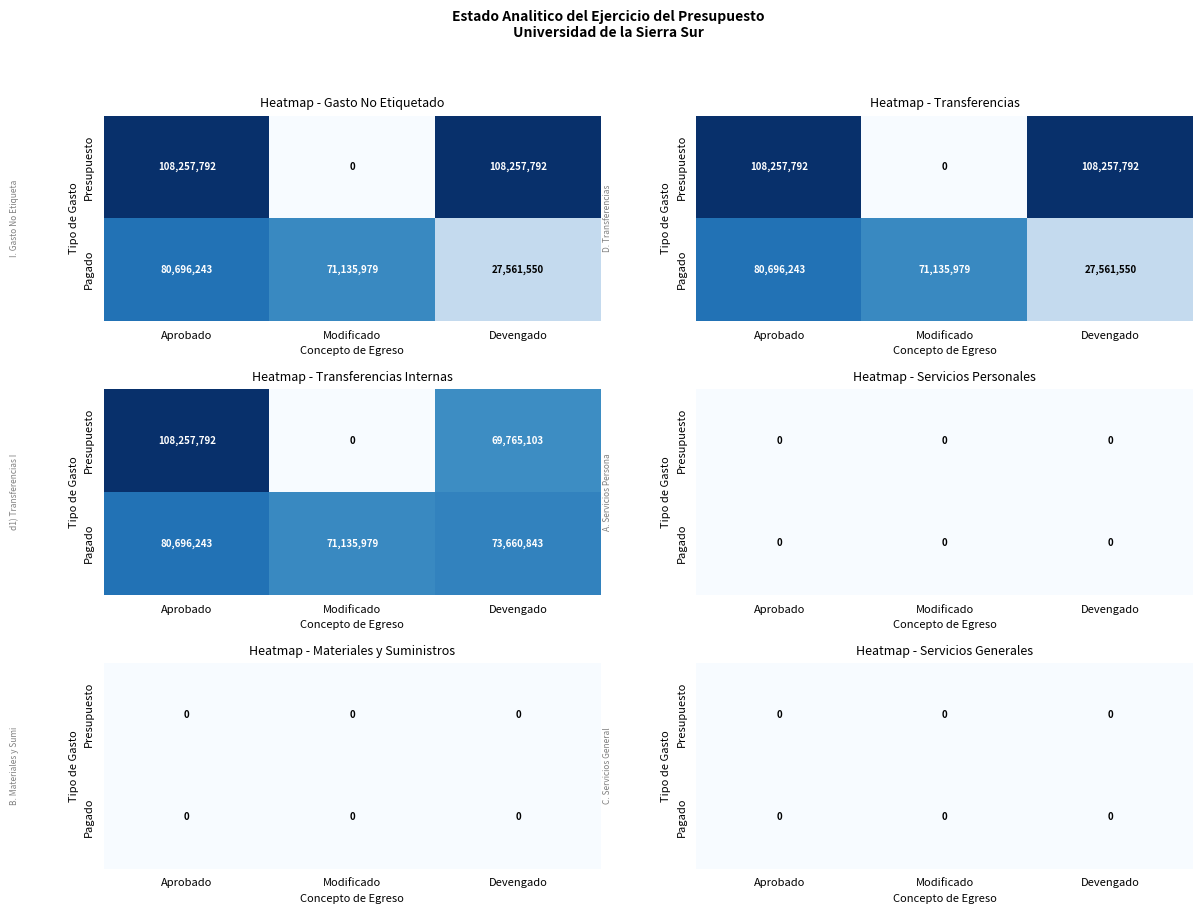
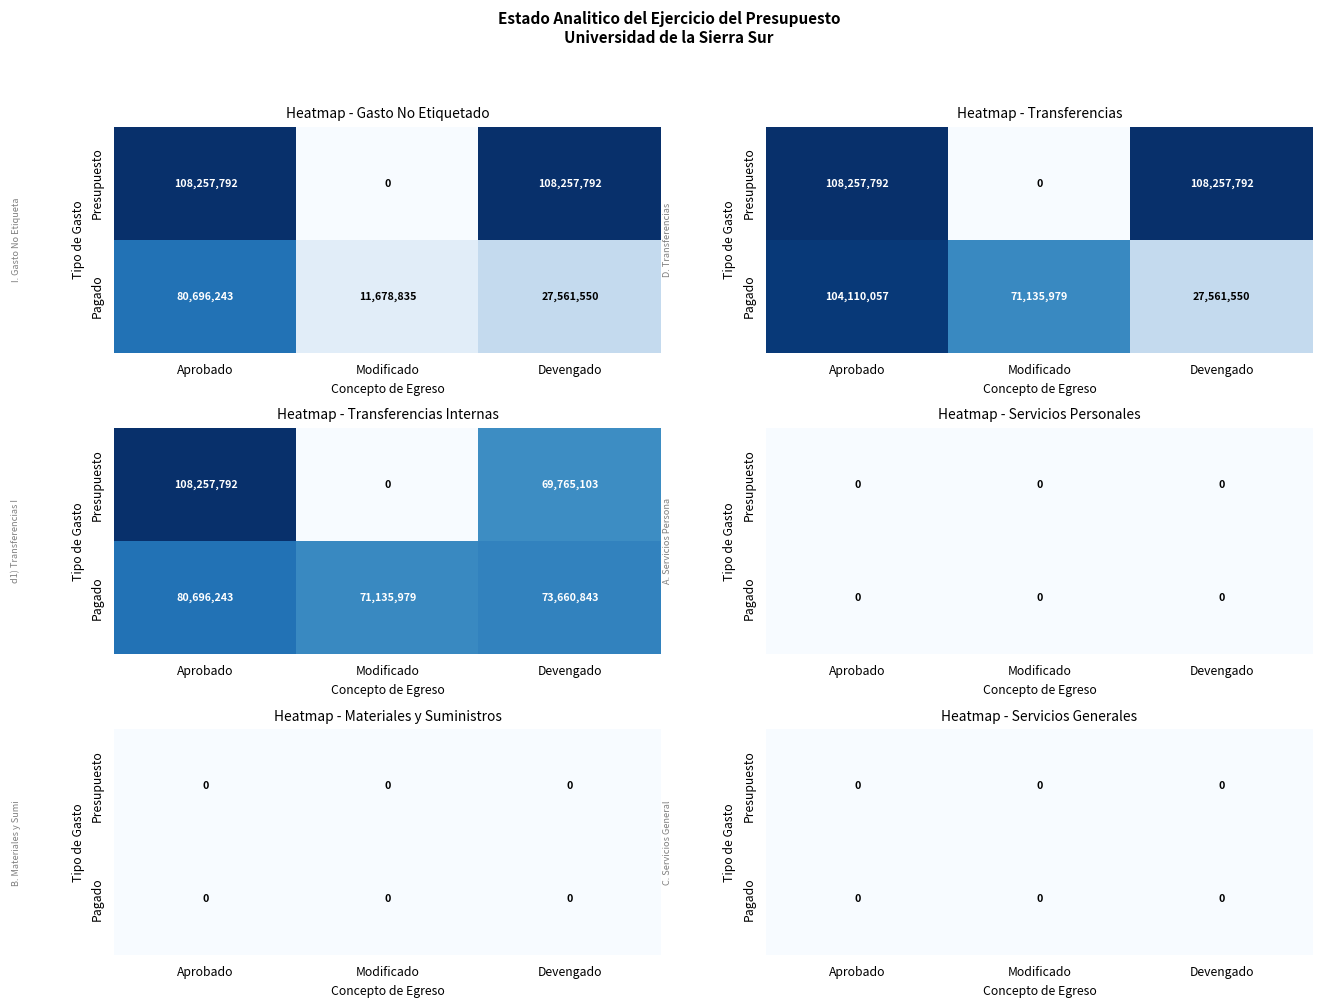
  {
    "Heatmap - Gasto No Etiquetado": {
      "Presupuesto": {
        "Aprobado": "108,257,792",
        "Modificado": "0",
        "Devengado": "108,257,792"
      },
      "Pagado": {
        "Aprobado": "80,696,243",
-       "Modificado": "71,135,979",
+       "Modificado": "11,678,835",
        "Devengado": "27,561,550"
      }
    },
    "Heatmap - Transferencias": {
      "Presupuesto": {
        "Aprobado": "108,257,792",
        "Modificado": "0",
        "Devengado": "108,257,792"
      },
      "Pagado": {
-       "Aprobado": "80,696,243",
+       "Aprobado": "104,110,057",
        "Modificado": "71,135,979",
        "Devengado": "27,561,550"
      }
    },
    "Heatmap - Transferencias Internas": {
      "Presupuesto": {
        "Aprobado": "108,257,792",
        "Modificado": "0",
        "Devengado": "69,765,103"
      },
      "Pagado": {
        "Aprobado": "80,696,243",
        "Modificado": "71,135,979",
        "Devengado": "73,660,843"
      }
    },
    "Heatmap - Servicios Personales": {
      "Presupuesto": {
        "Aprobado": "0",
        "Modificado": "0",
        "Devengado": "0"
      },
      "Pagado": {
        "Aprobado": "0",
        "Modificado": "0",
        "Devengado": "0"
      }
    },
    "Heatmap - Materiales y Suministros": {
      "Presupuesto": {
        "Aprobado": "0",
        "Modificado": "0",
        "Devengado": "0"
      },
      "Pagado": {
        "Aprobado": "0",
        "Modificado": "0",
        "Devengado": "0"
      }
    },
    "Heatmap - Servicios Generales": {
      "Presupuesto": {
        "Aprobado": "0",
        "Modificado": "0",
        "Devengado": "0"
      },
      "Pagado": {
        "Aprobado": "0",
        "Modificado": "0",
        "Devengado": "0"
      }
    }
  }
